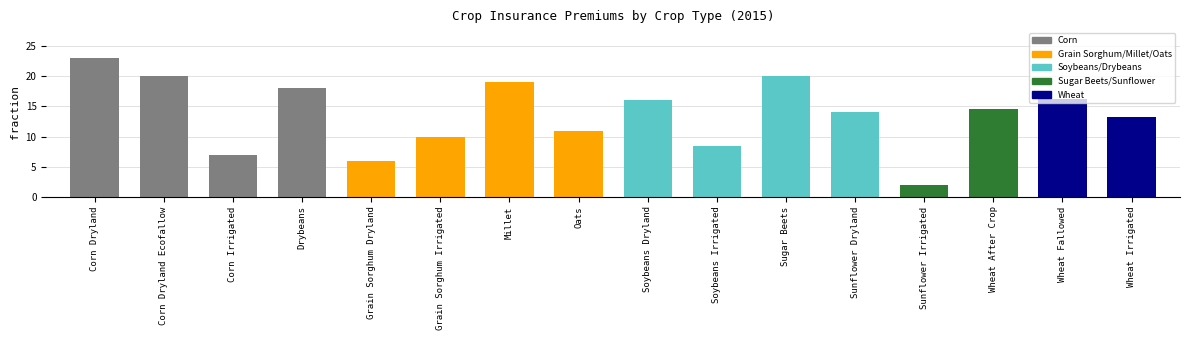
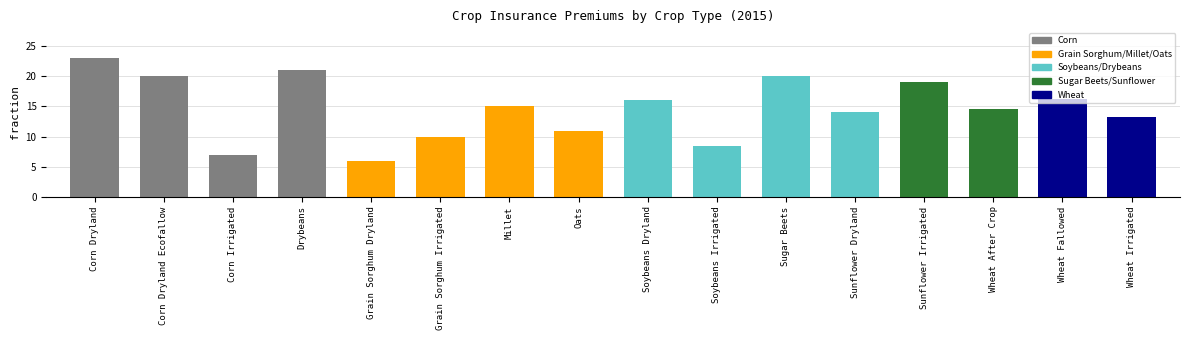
  {
    "Corn Dryland": 23,
    "Corn Dryland Ecofallow": 20,
    "Corn Irrigated": 7,
-   "Drybeans": 18,
+   "Drybeans": 21,
    "Grain Sorghum Dryland": 6,
    "Grain Sorghum Irrigated": 10,
-   "Millet": 19,
+   "Millet": 15,
    "Oats": 11,
    "Soybeans Dryland": 16,
    "Soybeans Irrigated": 9,
    "Sugar Beets": 20,
    "Sunflower Dryland": 14,
-   "Sunflower Irrigated": 2,
+   "Sunflower Irrigated": 19,
    "Wheat After Crop": 15,
    "Wheat Irrigated": 13
  }
